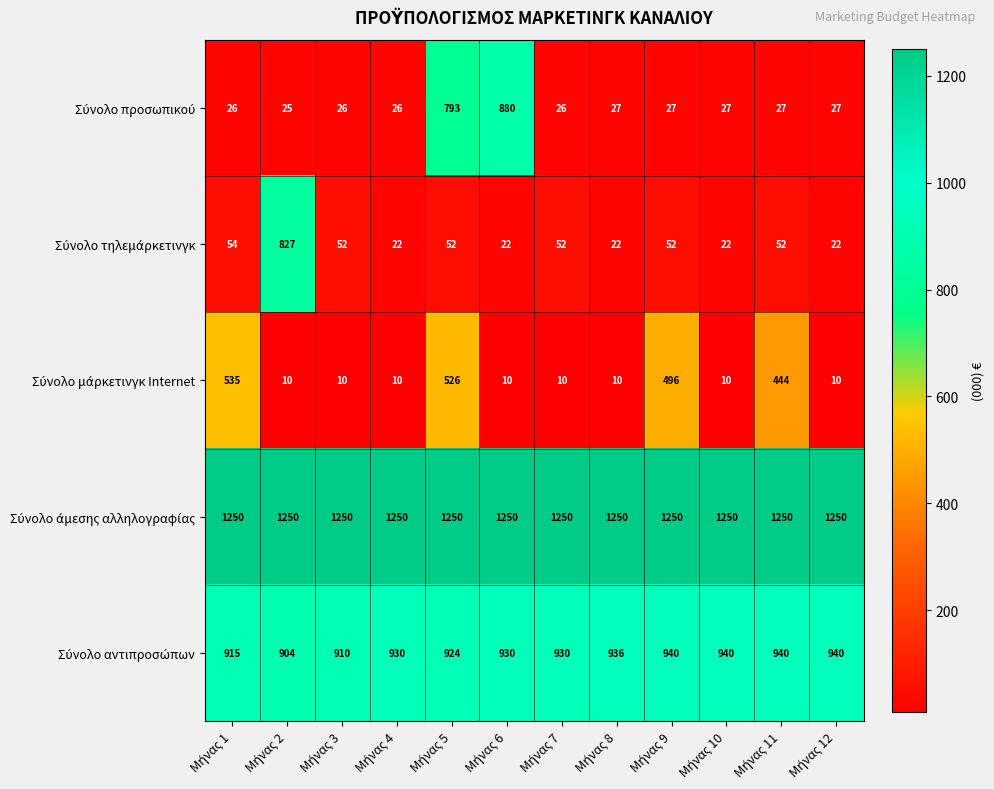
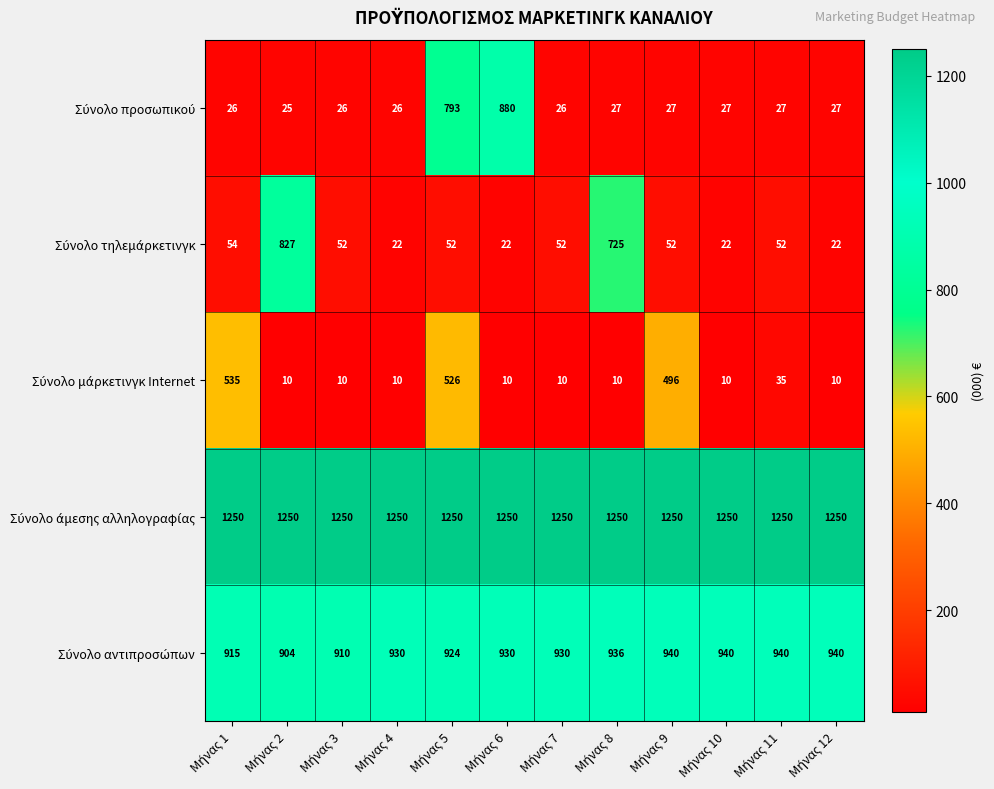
  {
    "Σύνολο προσωπικού": {
      "Μήνας 1": 26,
      "Μήνας 2": 25,
      "Μήνας 3": 26,
      "Μήνας 4": 26,
      "Μήνας 5": 793,
      "Μήνας 6": 880,
      "Μήνας 7": 26,
      "Μήνας 8": 27,
      "Μήνας 9": 27,
      "Μήνας 10": 27,
      "Μήνας 11": 27,
      "Μήνας 12": 27
    },
    "Σύνολο τηλεμάρκετινγκ": {
      "Μήνας 1": 54,
      "Μήνας 2": 827,
      "Μήνας 3": 52,
      "Μήνας 4": 22,
      "Μήνας 5": 52,
      "Μήνας 6": 22,
      "Μήνας 7": 52,
-     "Μήνας 8": 22,
+     "Μήνας 8": 725,
      "Μήνας 9": 52,
      "Μήνας 10": 22,
      "Μήνας 11": 52,
      "Μήνας 12": 22
    },
    "Σύνολο μάρκετινγκ Internet": {
      "Μήνας 1": 535,
      "Μήνας 2": 10,
      "Μήνας 3": 10,
      "Μήνας 4": 10,
      "Μήνας 5": 526,
      "Μήνας 6": 10,
      "Μήνας 7": 10,
      "Μήνας 8": 10,
      "Μήνας 9": 496,
      "Μήνας 10": 10,
-     "Μήνας 11": 444,
+     "Μήνας 11": 35,
      "Μήνας 12": 10
    },
    "Σύνολο άμεσης αλληλογραφίας": {
      "Μήνας 1": 1250,
      "Μήνας 2": 1250,
      "Μήνας 3": 1250,
      "Μήνας 4": 1250,
      "Μήνας 5": 1250,
      "Μήνας 6": 1250,
      "Μήνας 7": 1250,
      "Μήνας 8": 1250,
      "Μήνας 9": 1250,
      "Μήνας 10": 1250,
      "Μήνας 11": 1250,
      "Μήνας 12": 1250
    },
    "Σύνολο αντιπροσώπων": {
      "Μήνας 1": 915,
      "Μήνας 2": 904,
      "Μήνας 3": 910,
      "Μήνας 4": 930,
      "Μήνας 5": 924,
      "Μήνας 6": 930,
      "Μήνας 7": 930,
      "Μήνας 8": 936,
      "Μήνας 9": 940,
      "Μήνας 10": 940,
      "Μήνας 11": 940,
      "Μήνας 12": 940
    }
  }
